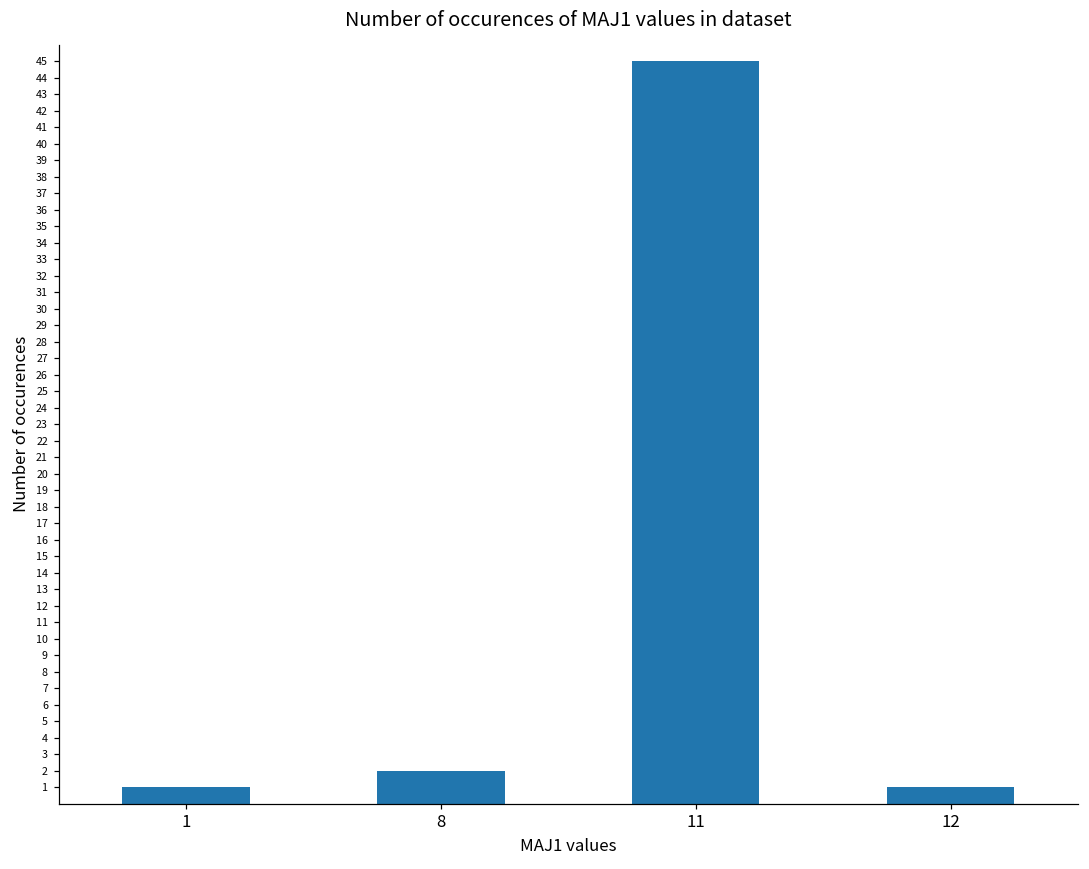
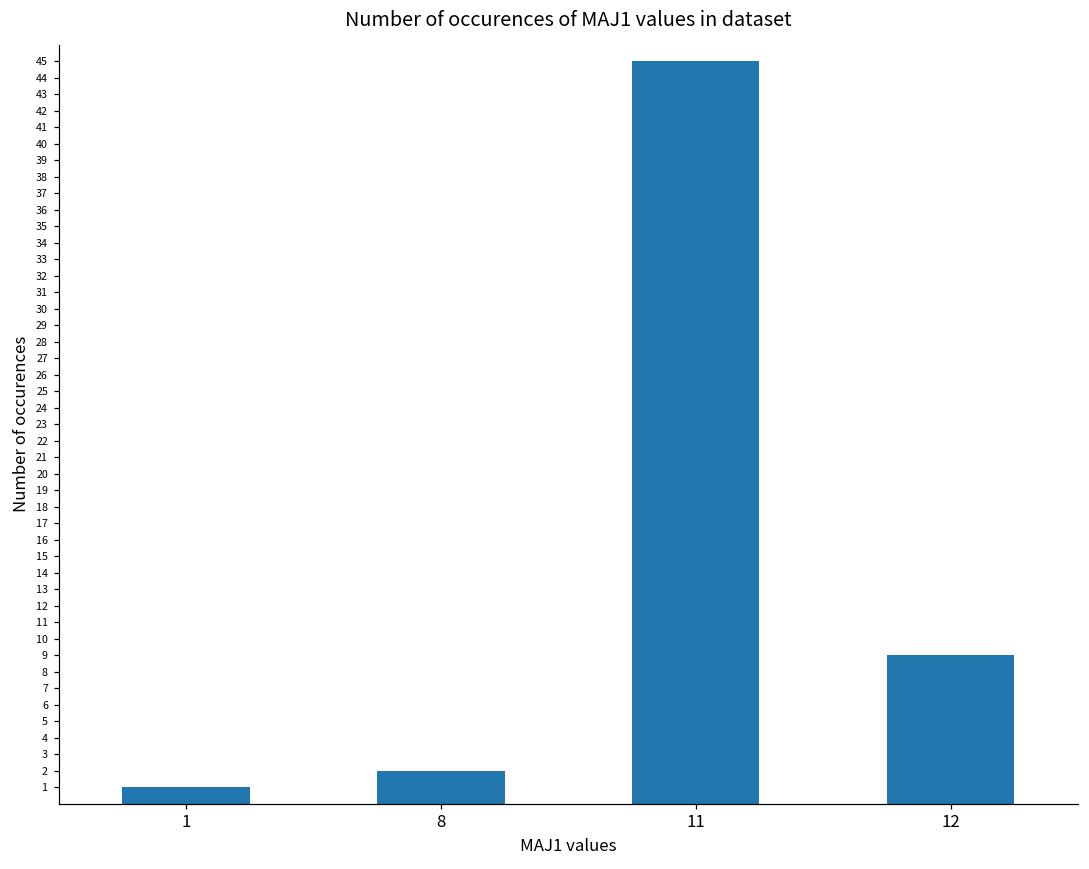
  {
    "1": 1,
    "8": 2,
    "11": 45,
-   "12": 1
+   "12": 9
  }
